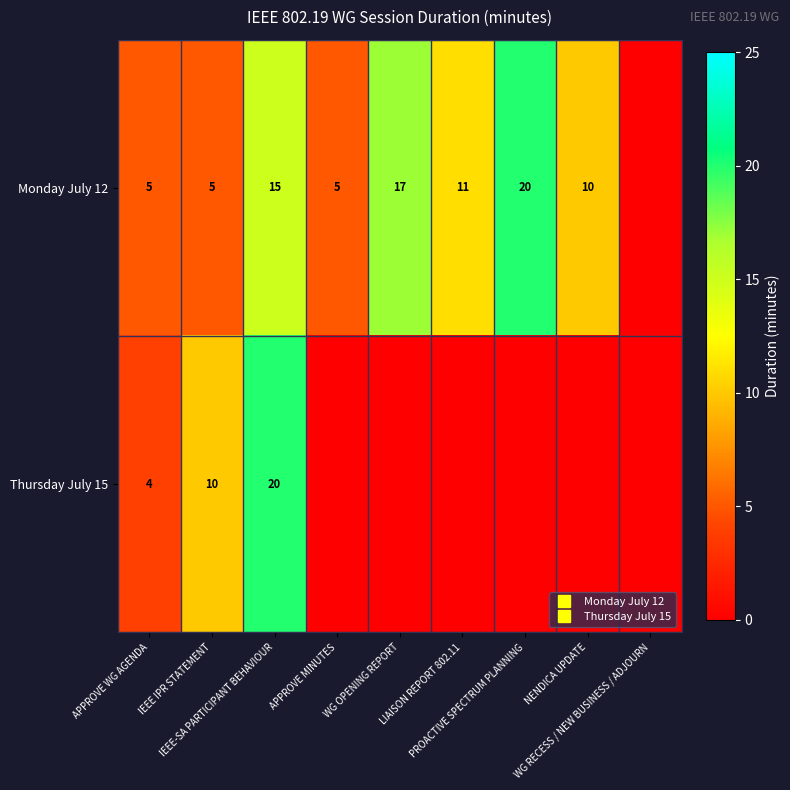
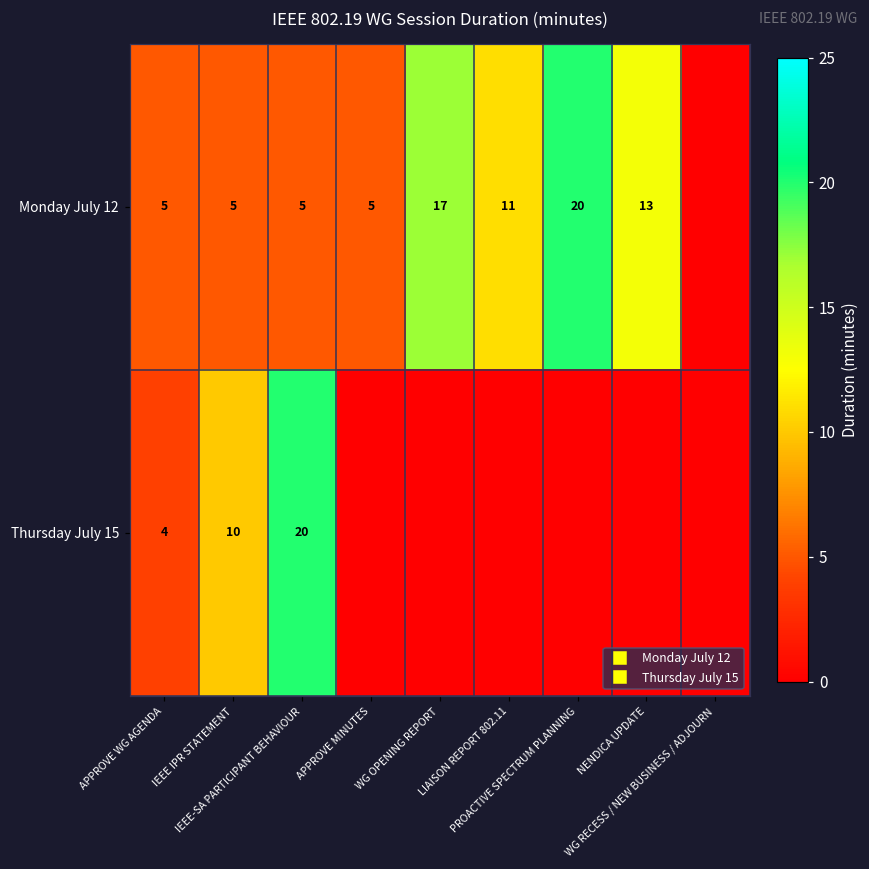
  {
    "Monday July 12": {
      "APPROVE WG AGENDA": 5,
      "IEEE IPR STATEMENT": 5,
-     "IEEE-SA PARTICIPANT BEHAVIOUR": 15,
+     "IEEE-SA PARTICIPANT BEHAVIOUR": 5,
      "APPROVE MINUTES": 5,
      "WG OPENING REPORT": 17,
      "LIAISON REPORT 802.11": 11,
      "PROACTIVE SPECTRUM PLANNING": 20,
-     "NENDICA UPDATE": 10
+     "NENDICA UPDATE": 13
    },
    "Thursday July 15": {
      "APPROVE WG AGENDA": 4,
      "IEEE IPR STATEMENT": 10,
      "IEEE-SA PARTICIPANT BEHAVIOUR": 20
    }
  }
